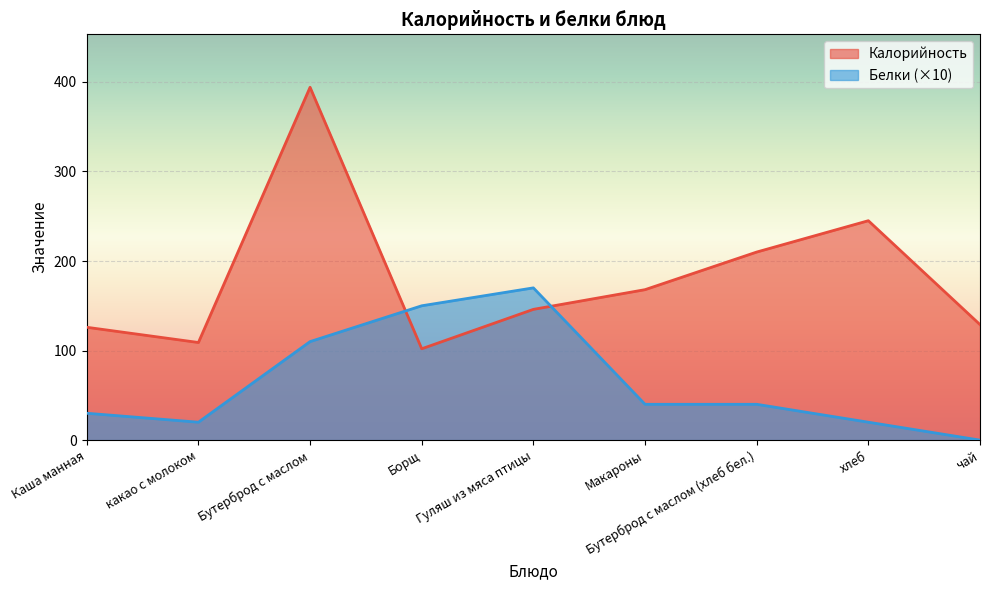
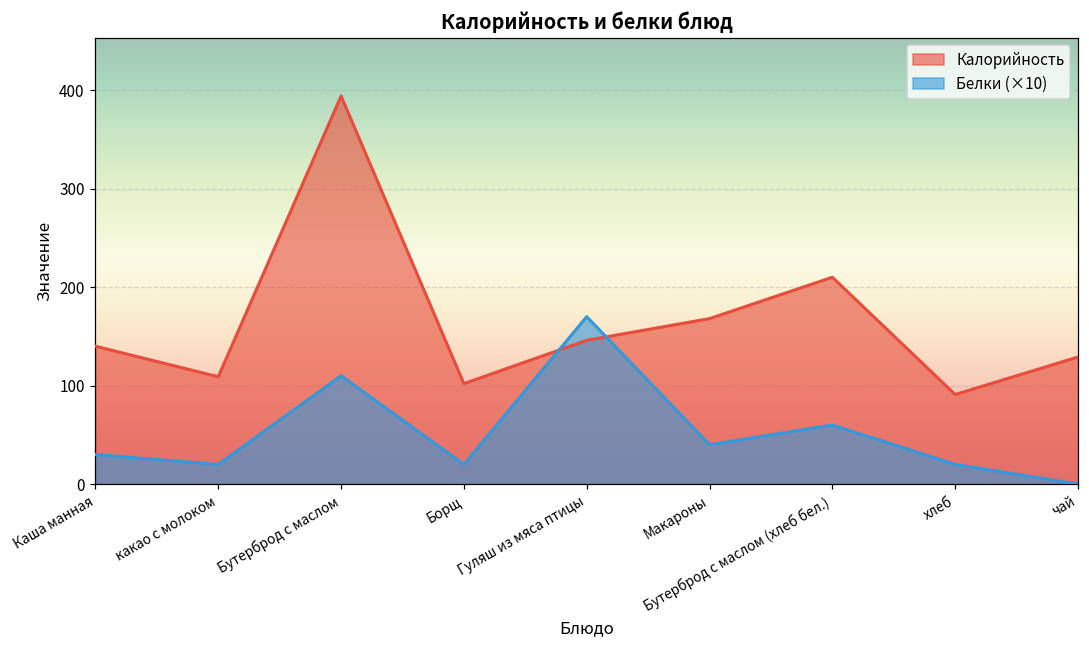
  {
    "Калорийность": {
-     "Каша манная": 130,
+     "Каша манная": 140,
      "какао с молоком": 110,
      "Бутерброд с маслом": 390,
      "Борщ": 100,
      "Гуляш из мяса птицы": 150,
      "Макароны": 170,
      "Бутерброд с маслом (хлеб бел.)": 210,
-     "хлеб": 250,
+     "хлеб": 90,
      "чай": 130
    },
    "Белки (×10)": {
      "Каша манная": 30,
      "какао с молоком": 20,
      "Бутерброд с маслом": 110,
-     "Борщ": 150,
+     "Борщ": 20,
      "Гуляш из мяса птицы": 170,
      "Макароны": 40,
-     "Бутерброд с маслом (хлеб бел.)": 40,
+     "Бутерброд с маслом (хлеб бел.)": 60,
      "хлеб": 20,
      "чай": 0
    }
  }
